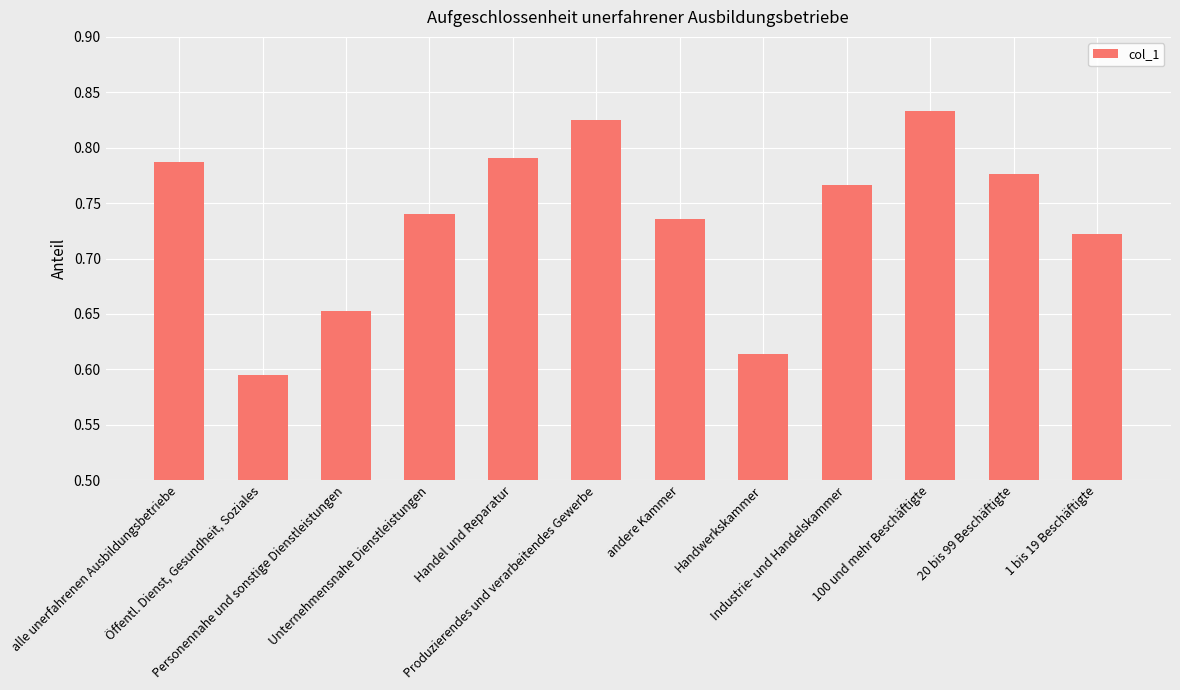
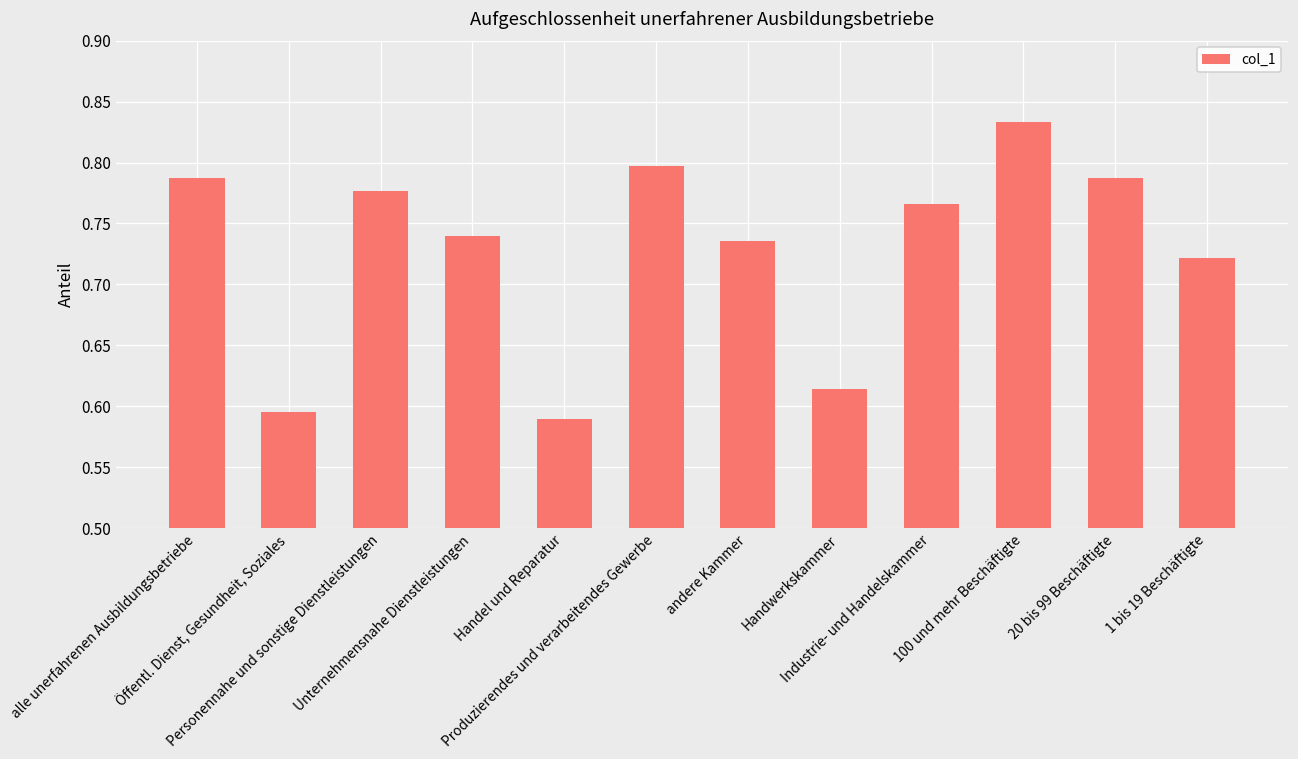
  {
    "alle unerfahrenen Ausbildungsbetriebe": 0.787,
    "Öffentl. Dienst, Gesundheit, Soziales": 0.595,
-   "Personennahe und sonstige Dienstleistungen": 0.653,
+   "Personennahe und sonstige Dienstleistungen": 0.777,
    "Unternehmensnahe Dienstleistungen": 0.740,
-   "Handel und Reparatur": 0.791,
-   "Produzierendes und verarbeitendes Gewerbe": 0.825,
+   "Handel und Reparatur": 0.590,
+   "Produzierendes und verarbeitendes Gewerbe": 0.797,
    "andere Kammer": 0.736,
    "Handwerkskammer": 0.614,
    "Industrie- und Handelskammer": 0.766,
    "100 und mehr Beschäftigte": 0.833,
-   "20 bis 99 Beschäftigte": 0.776,
+   "20 bis 99 Beschäftigte": 0.787,
    "1 bis 19 Beschäftigte": 0.722
  }
